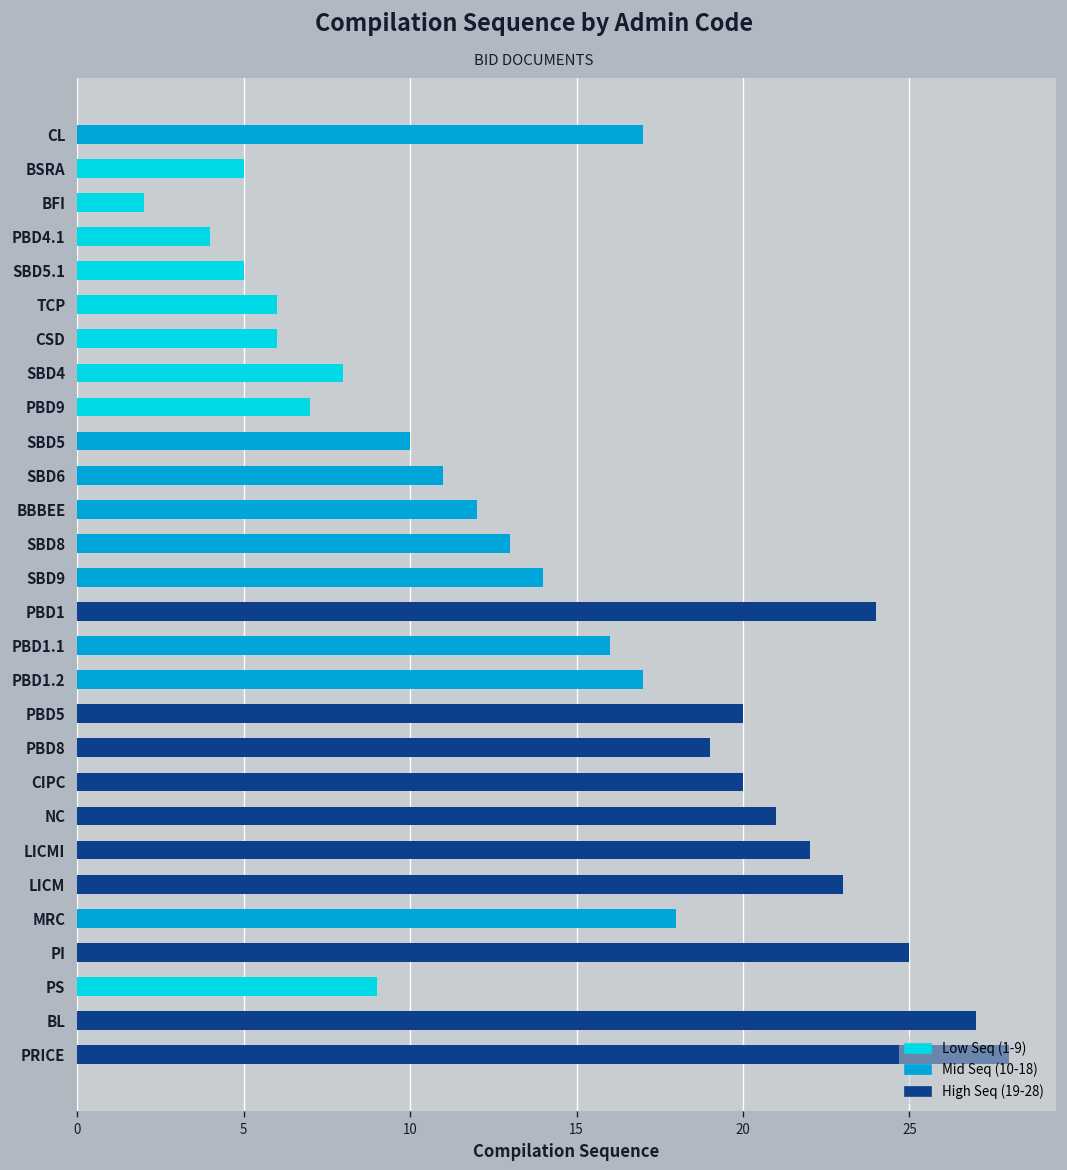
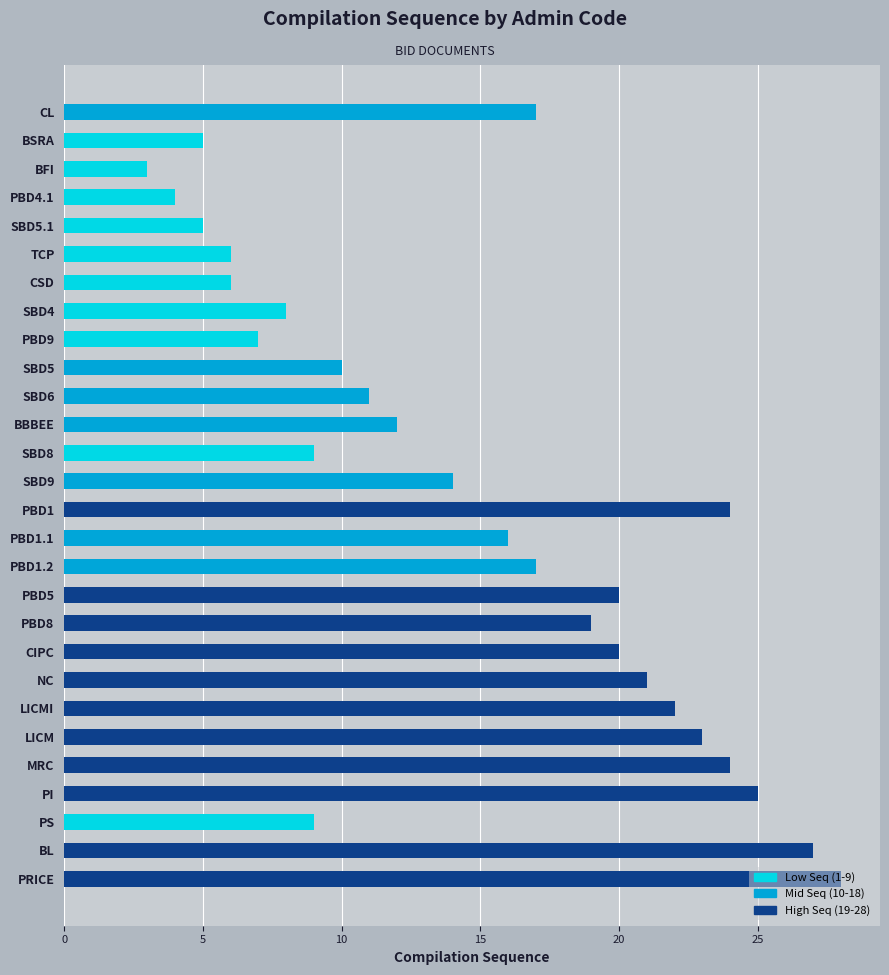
  {
    "CL": 17,
    "BSRA": 5,
-   "BFI": 2,
+   "BFI": 3,
    "PBD4.1": 4,
    "SBD5.1": 5,
    "TCP": 6,
    "CSD": 6,
    "SBD4": 8,
    "PBD9": 7,
    "SBD5": 10,
    "SBD6": 11,
    "BBBEE": 12,
-   "SBD8": 13,
+   "SBD8": 9,
    "SBD9": 14,
    "PBD1": 24,
    "PBD1.1": 16,
    "PBD1.2": 17,
    "PBD5": 20,
    "PBD8": 19,
    "CIPC": 20,
    "NC": 21,
    "LICMI": 22,
    "LICM": 23,
-   "MRC": 18,
+   "MRC": 24,
    "PI": 25,
    "PS": 9,
    "BL": 27
  }
